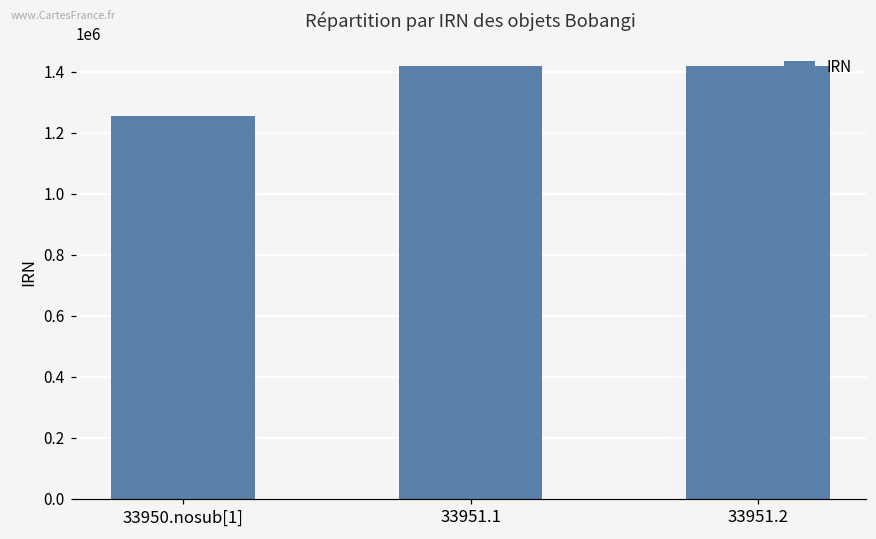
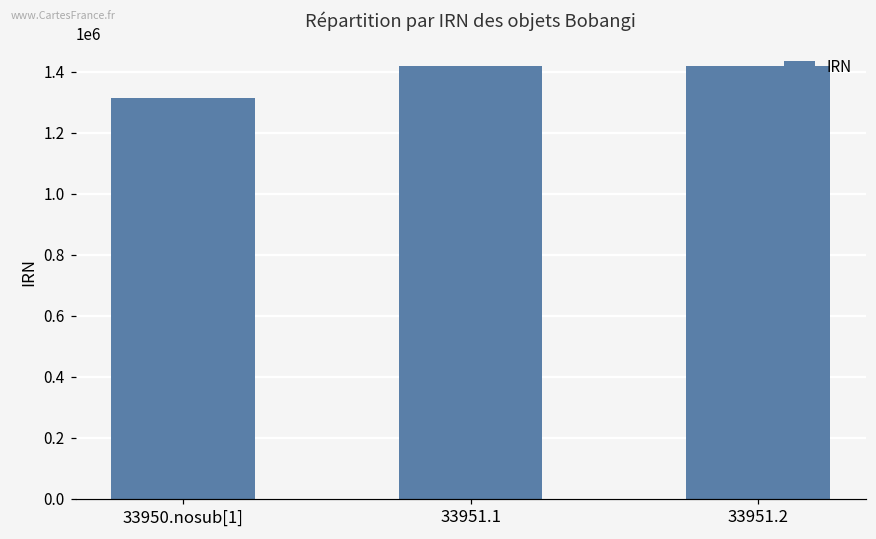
  {
-   "33950.nosub[1]": 1250000,
+   "33950.nosub[1]": 1310000,
    "33951.1": 1420000,
    "33951.2": 1420000
  }
